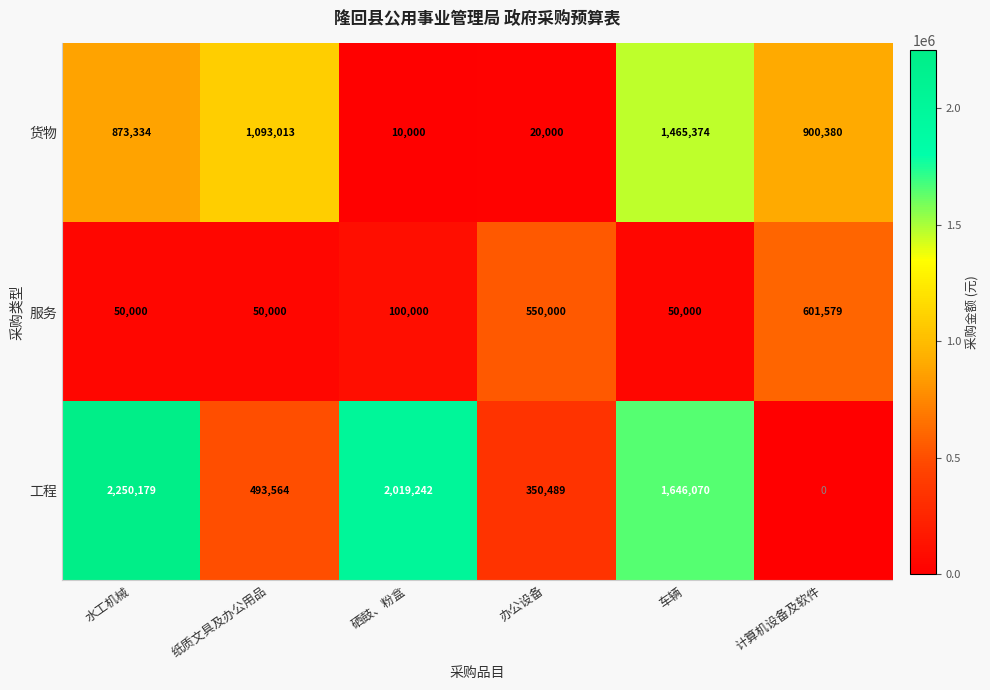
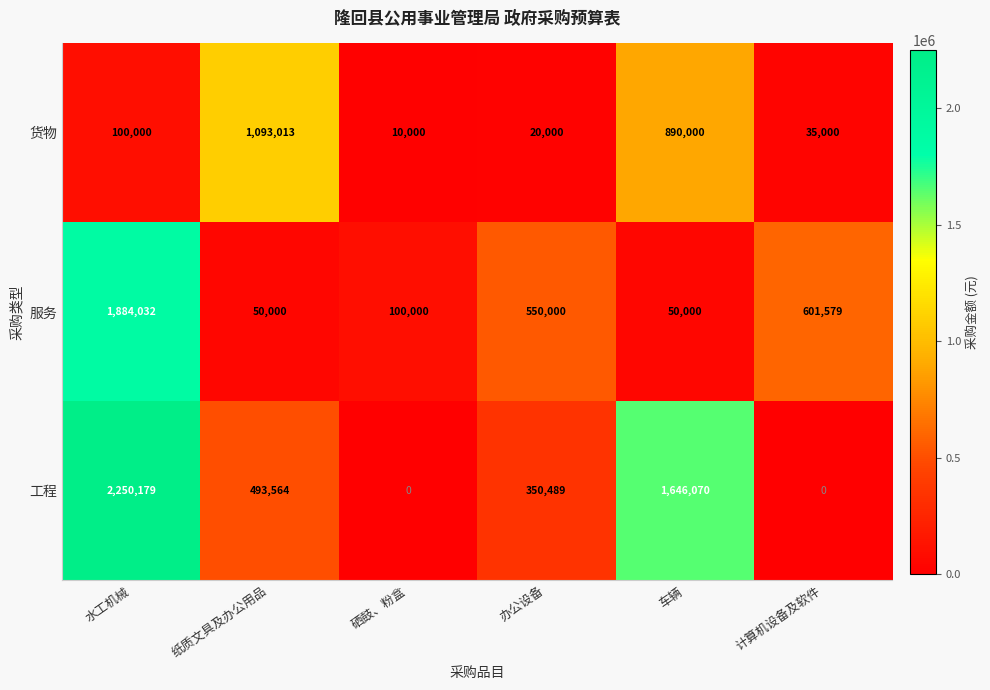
  {
    "货物": {
-     "水工机械": "873,334",
+     "水工机械": "100,000",
      "纸质文具及办公用品": "1,093,013",
      "硒鼓、粉盒": "10,000",
      "办公设备": "20,000",
-     "车辆": "1,465,374",
-     "计算机设备及软件": "900,380"
+     "车辆": "890,000",
+     "计算机设备及软件": "35,000"
    },
    "服务": {
-     "水工机械": "50,000",
+     "水工机械": "1,884,032",
      "纸质文具及办公用品": "50,000",
      "硒鼓、粉盒": "100,000",
      "办公设备": "550,000",
      "车辆": "50,000",
      "计算机设备及软件": "601,579"
    },
    "工程": {
      "水工机械": "2,250,179",
      "纸质文具及办公用品": "493,564",
-     "硒鼓、粉盒": "2,019,242",
+     "硒鼓、粉盒": "0",
      "办公设备": "350,489",
      "车辆": "1,646,070",
      "计算机设备及软件": "0"
    }
  }
